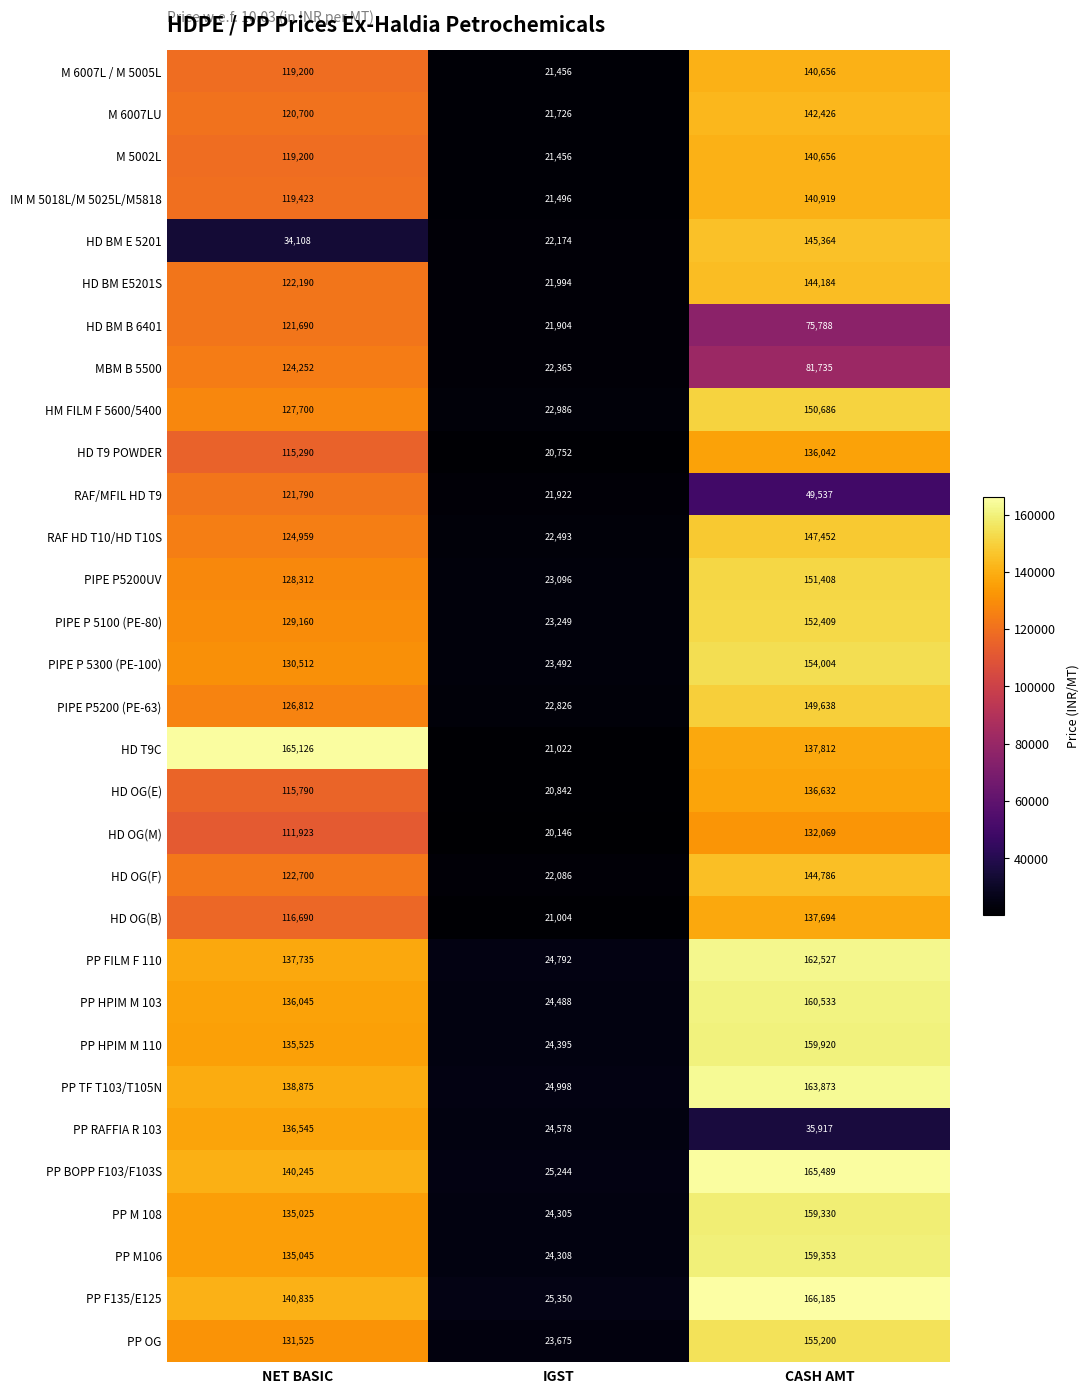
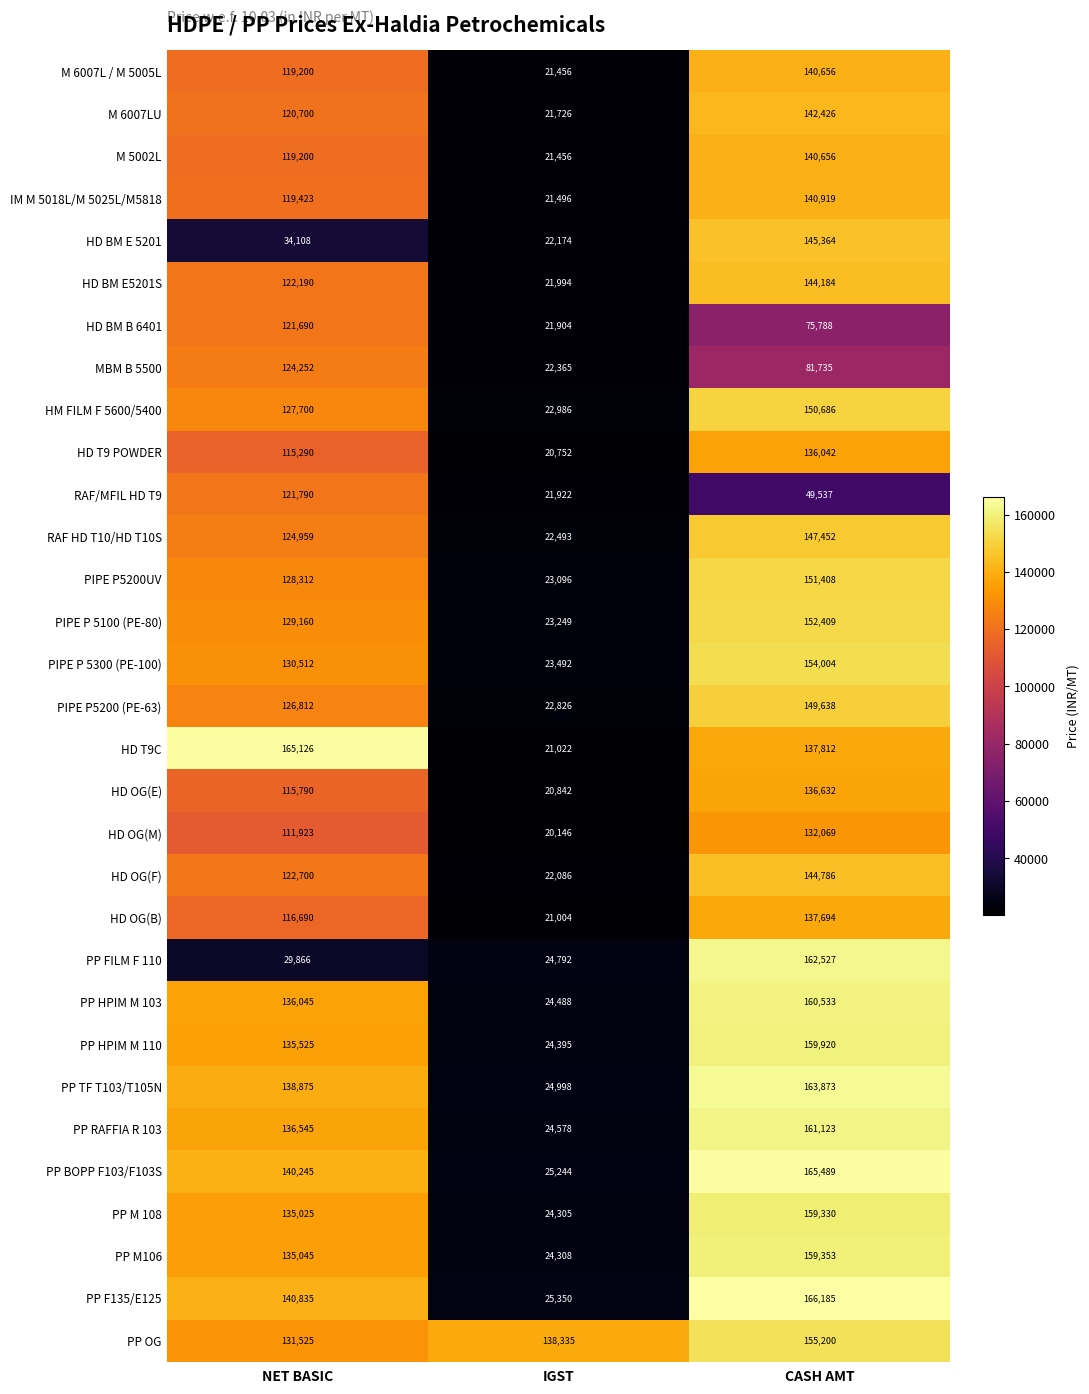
  {
    "M 6007L / M 5005L": {
      "NET BASIC": "119,200",
      "IGST": "21,456",
      "CASH AMT": "140,656"
    },
    "M 6007LU": {
      "NET BASIC": "120,700",
      "IGST": "21,726",
      "CASH AMT": "142,426"
    },
    "M 5002L": {
      "NET BASIC": "119,200",
      "IGST": "21,456",
      "CASH AMT": "140,656"
    },
    "IM M 5018L/M 5025L/M5818": {
      "NET BASIC": "119,423",
      "IGST": "21,496",
      "CASH AMT": "140,919"
    },
    "HD BM E 5201": {
      "NET BASIC": "34,108",
      "IGST": "22,174",
      "CASH AMT": "145,364"
    },
    "HD BM E5201S": {
      "NET BASIC": "122,190",
      "IGST": "21,994",
      "CASH AMT": "144,184"
    },
    "HD BM B 6401": {
      "NET BASIC": "121,690",
      "IGST": "21,904",
      "CASH AMT": "75,788"
    },
    "MBM B 5500": {
      "NET BASIC": "124,252",
      "IGST": "22,365",
      "CASH AMT": "81,735"
    },
    "HM FILM F 5600/5400": {
      "NET BASIC": "127,700",
      "IGST": "22,986",
      "CASH AMT": "150,686"
    },
    "HD T9 POWDER": {
      "NET BASIC": "115,290",
      "IGST": "20,752",
      "CASH AMT": "136,042"
    },
    "RAF/MFIL HD T9": {
      "NET BASIC": "121,790",
      "IGST": "21,922",
      "CASH AMT": "49,537"
    },
    "RAF HD T10/HD T10S": {
      "NET BASIC": "124,959",
      "IGST": "22,493",
      "CASH AMT": "147,452"
    },
    "PIPE P5200UV": {
      "NET BASIC": "128,312",
      "IGST": "23,096",
      "CASH AMT": "151,408"
    },
    "PIPE P 5100 (PE-80)": {
      "NET BASIC": "129,160",
      "IGST": "23,249",
      "CASH AMT": "152,409"
    },
    "PIPE P 5300 (PE-100)": {
      "NET BASIC": "130,512",
      "IGST": "23,492",
      "CASH AMT": "154,004"
    },
    "PIPE P5200 (PE-63)": {
      "NET BASIC": "126,812",
      "IGST": "22,826",
      "CASH AMT": "149,638"
    },
    "HD T9C": {
      "NET BASIC": "165,126",
      "IGST": "21,022",
      "CASH AMT": "137,812"
    },
    "HD OG(E)": {
      "NET BASIC": "115,790",
      "IGST": "20,842",
      "CASH AMT": "136,632"
    },
    "HD OG(M)": {
      "NET BASIC": "111,923",
      "IGST": "20,146",
      "CASH AMT": "132,069"
    },
    "HD OG(F)": {
      "NET BASIC": "122,700",
      "IGST": "22,086",
      "CASH AMT": "144,786"
    },
    "HD OG(B)": {
      "NET BASIC": "116,690",
      "IGST": "21,004",
      "CASH AMT": "137,694"
    },
    "PP FILM F 110": {
-     "NET BASIC": "137,735",
+     "NET BASIC": "29,866",
      "IGST": "24,792",
      "CASH AMT": "162,527"
    },
    "PP HPIM M 103": {
      "NET BASIC": "136,045",
      "IGST": "24,488",
      "CASH AMT": "160,533"
    },
    "PP HPIM M 110": {
      "NET BASIC": "135,525",
      "IGST": "24,395",
      "CASH AMT": "159,920"
    },
    "PP TF T103/T105N": {
      "NET BASIC": "138,875",
      "IGST": "24,998",
      "CASH AMT": "163,873"
    },
    "PP RAFFIA R 103": {
      "NET BASIC": "136,545",
      "IGST": "24,578",
-     "CASH AMT": "35,917"
+     "CASH AMT": "161,123"
    },
    "PP BOPP F103/F103S": {
      "NET BASIC": "140,245",
      "IGST": "25,244",
      "CASH AMT": "165,489"
    },
    "PP M 108": {
      "NET BASIC": "135,025",
      "IGST": "24,305",
      "CASH AMT": "159,330"
    },
    "PP M106": {
      "NET BASIC": "135,045",
      "IGST": "24,308",
      "CASH AMT": "159,353"
    },
    "PP F135/E125": {
      "NET BASIC": "140,835",
      "IGST": "25,350",
      "CASH AMT": "166,185"
    },
    "PP OG": {
      "NET BASIC": "131,525",
-     "IGST": "23,675",
+     "IGST": "138,335",
      "CASH AMT": "155,200"
    }
  }
